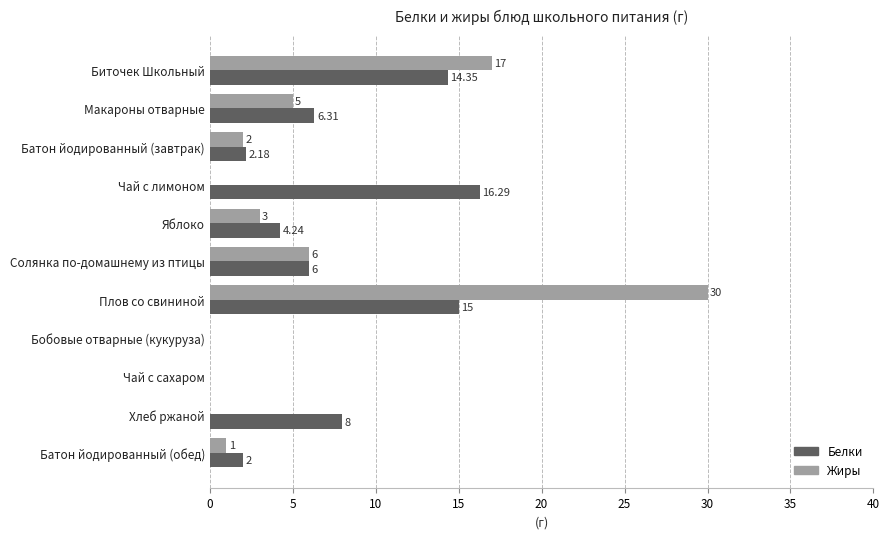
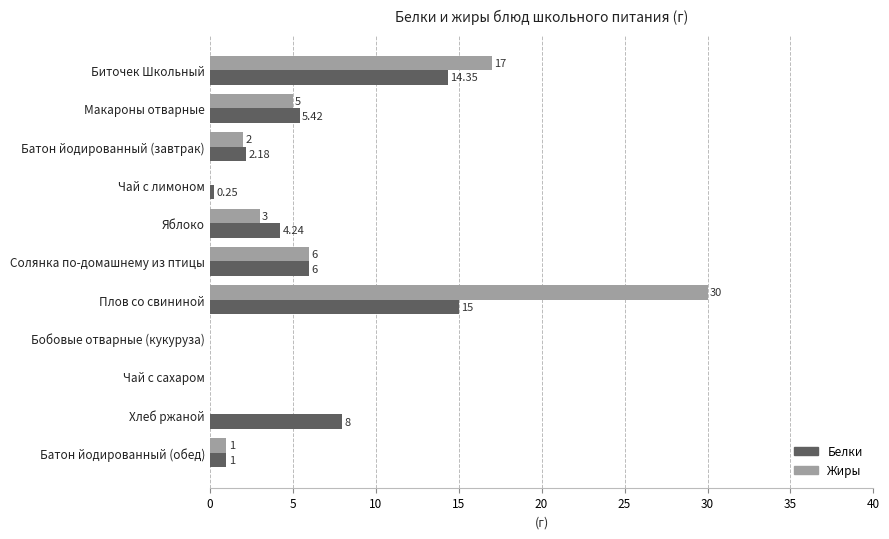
  {
    "Белки": {
      "Биточек Школьный": 14.35,
-     "Макароны отварные": 6.31,
+     "Макароны отварные": 5.42,
      "Батон йодированный (завтрак)": 2.18,
-     "Чай с лимоном": 16.29,
+     "Чай с лимоном": 0.25,
      "Яблоко": 4.24,
      "Солянка по-домашнему из птицы": 6,
      "Плов со свининой": 15,
      "Хлеб ржаной": 8,
-     "Батон йодированный (обед)": 2
+     "Батон йодированный (обед)": 1
    },
    "Жиры": {
      "Биточек Школьный": 17,
      "Макароны отварные": 5,
      "Батон йодированный (завтрак)": 2,
      "Яблоко": 3,
      "Солянка по-домашнему из птицы": 6,
      "Плов со свининой": 30,
      "Батон йодированный (обед)": 1
    }
  }
